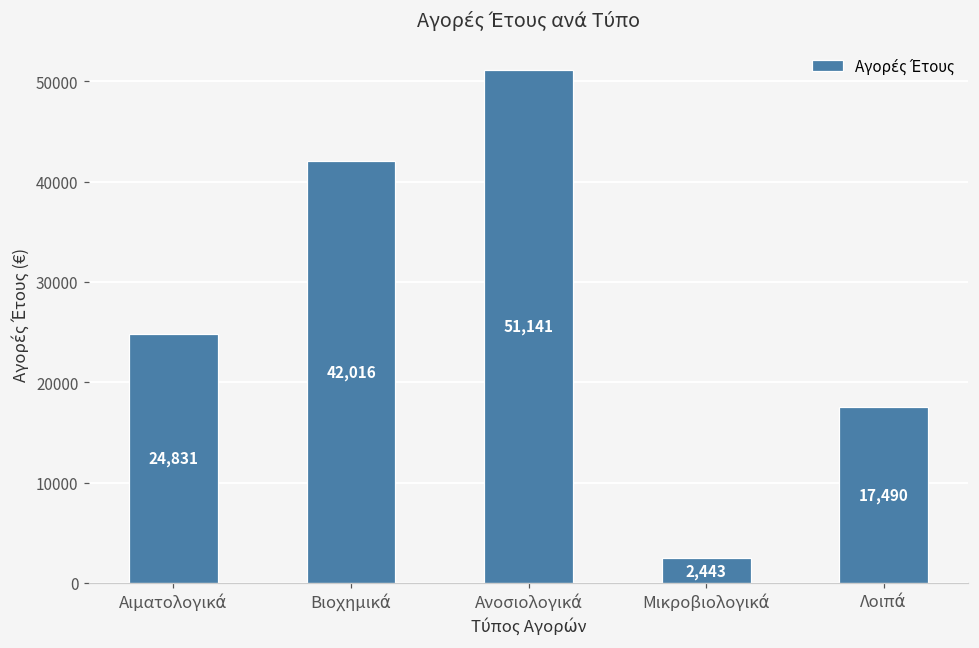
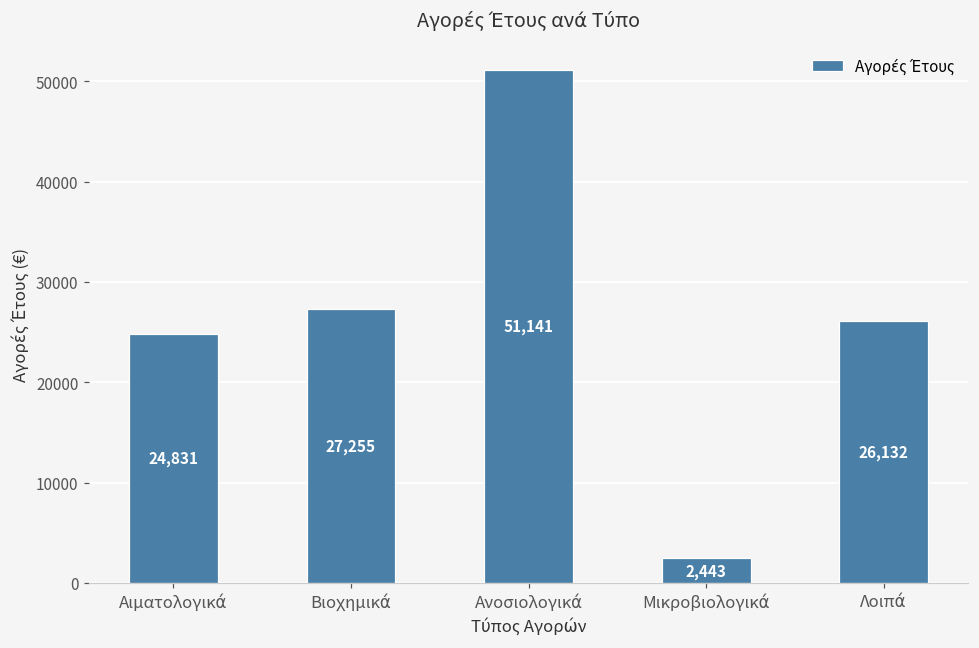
  {
    "Αιματολογικά": "24,831",
-   "Βιοχημικά": "42,016",
+   "Βιοχημικά": "27,255",
    "Ανοσιολογικά": "51,141",
    "Μικροβιολογικά": "2,443",
-   "Λοιπά": "17,490"
+   "Λοιπά": "26,132"
  }
